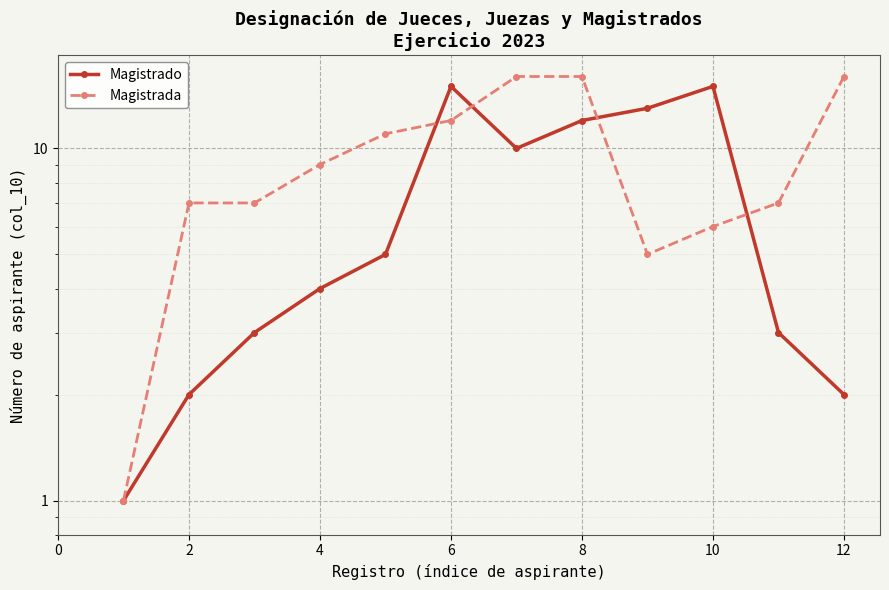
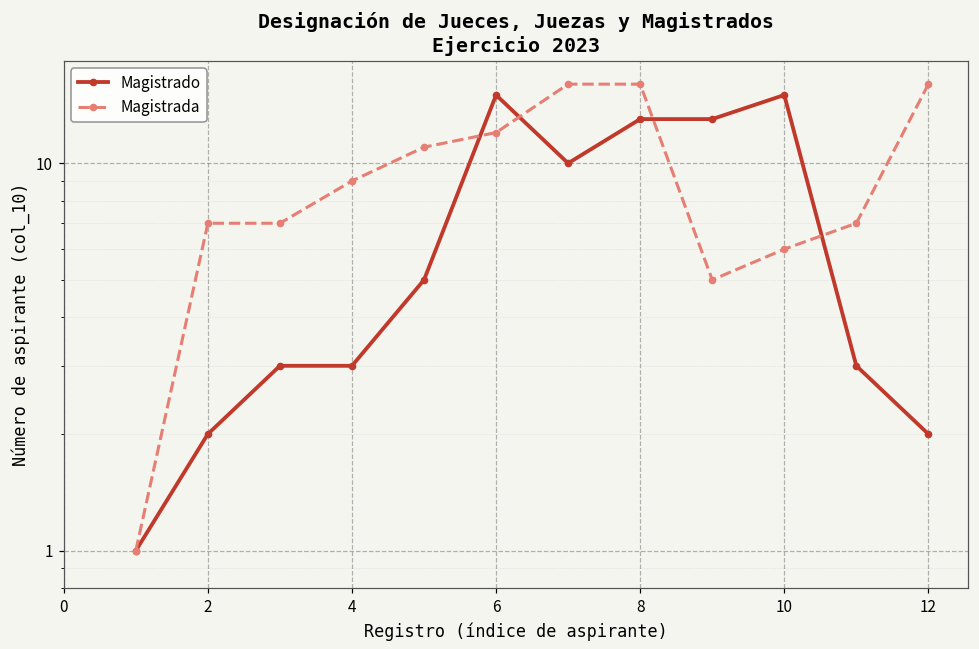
  {
    "Magistrado": {
      "2": 2,
-     "4": 4,
+     "4": 3,
      "6": 15,
-     "8": 12,
+     "8": 13,
      "10": 15,
      "12": 2
    },
    "Magistrada": {
      "2": 7,
      "4": 9,
      "6": 12,
      "8": 16,
      "10": 6,
      "12": 16
    }
  }
